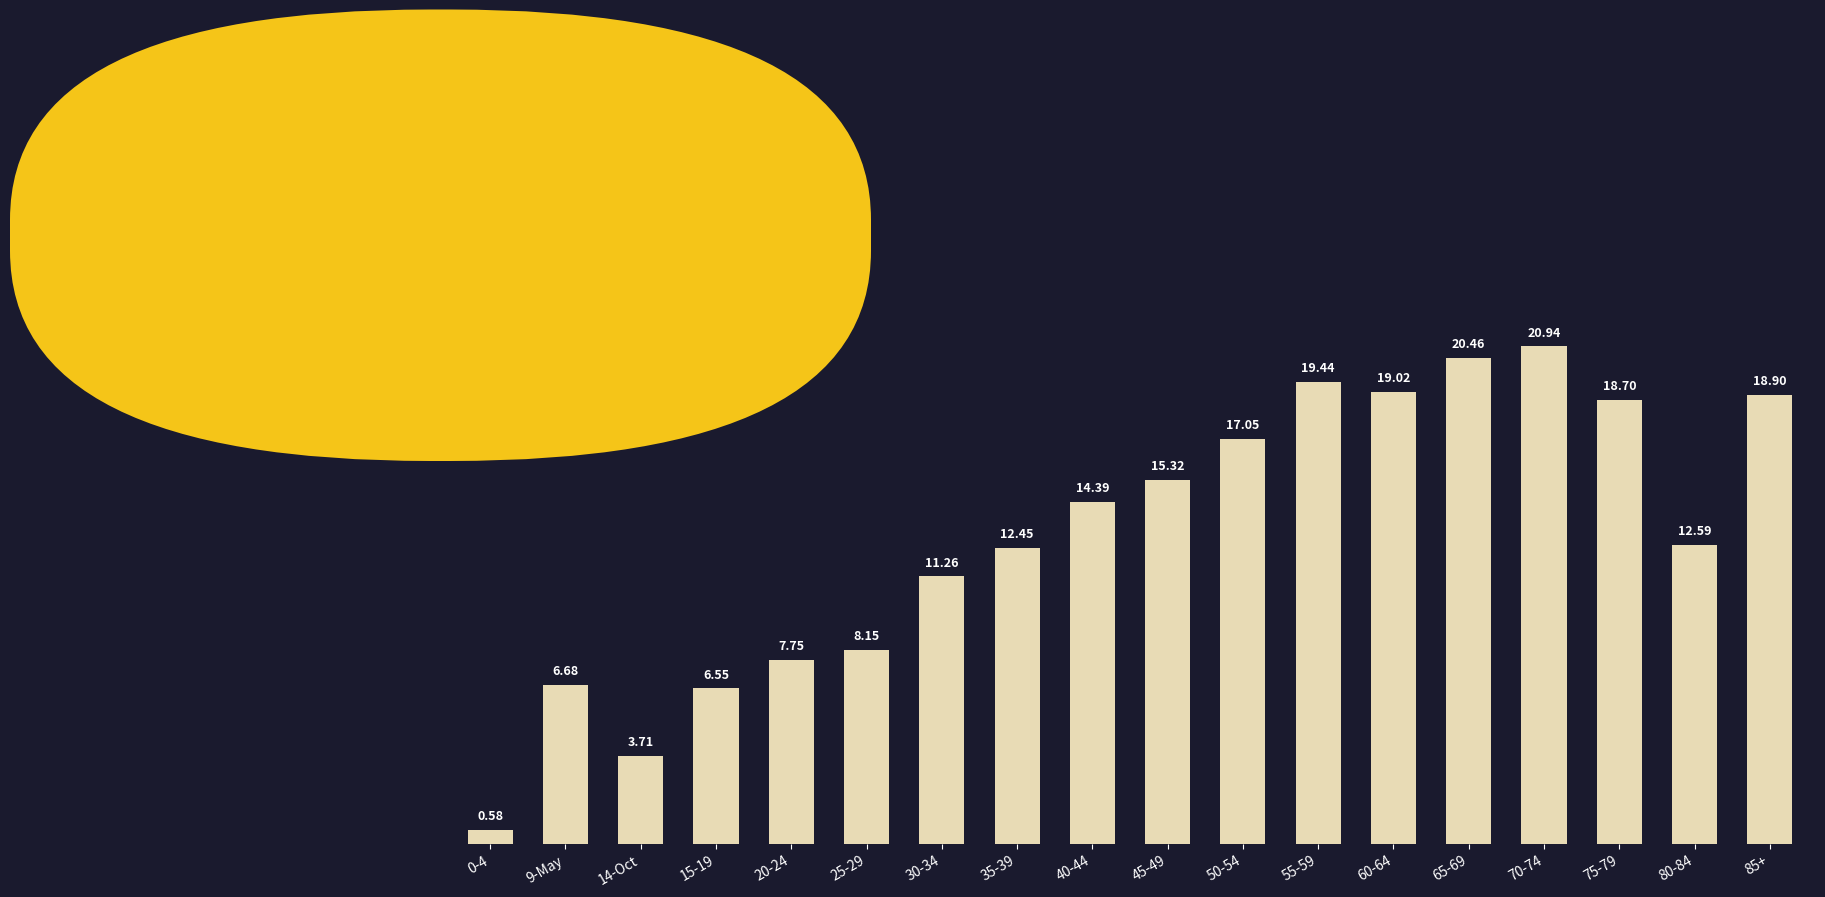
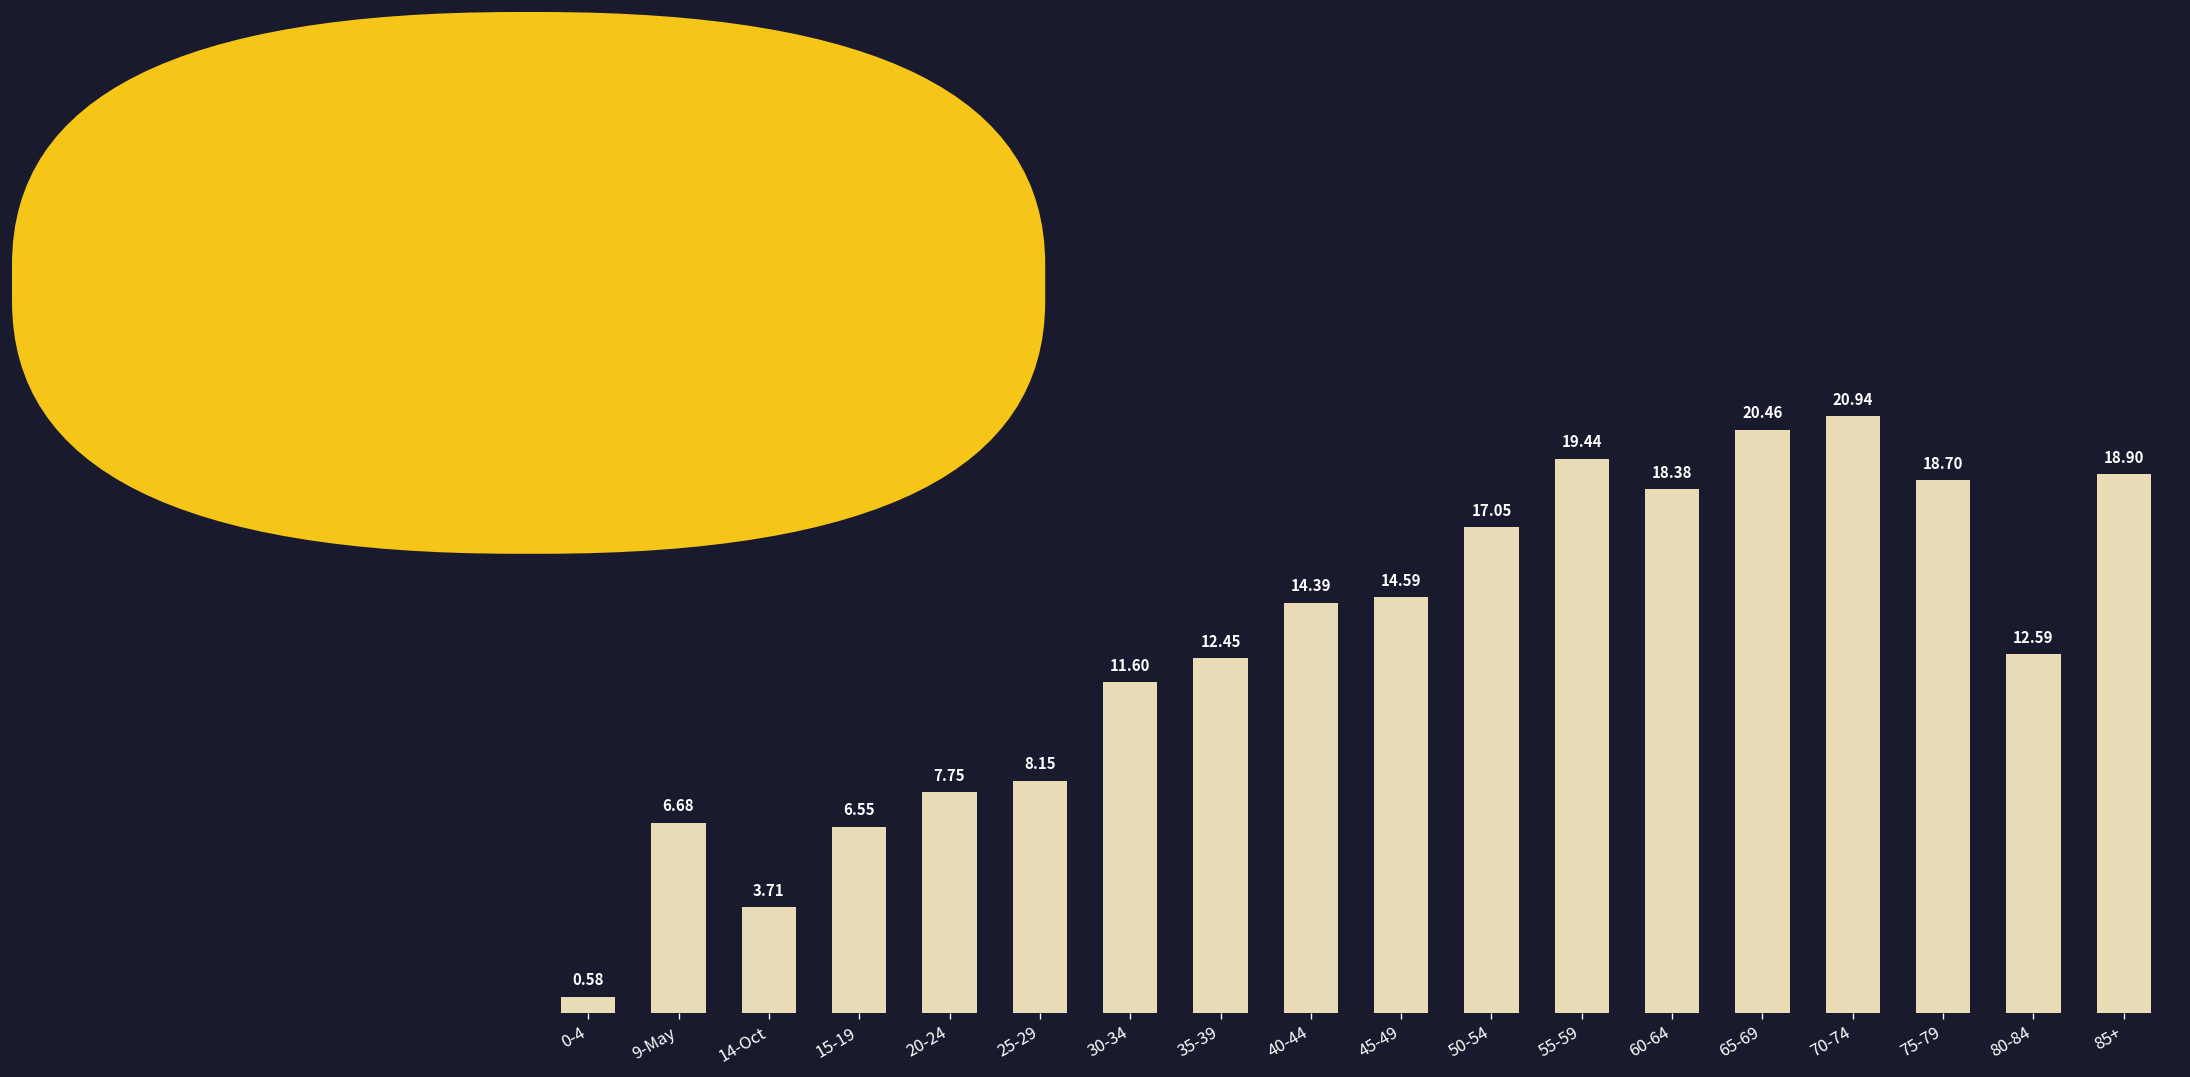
  {
    "0-4": 0.58,
    "9-May": 6.68,
    "14-Oct": 3.71,
    "15-19": 6.55,
    "20-24": 7.75,
    "25-29": 8.15,
-   "30-34": 11.26,
+   "30-34": 11.60,
    "35-39": 12.45,
    "40-44": 14.39,
-   "45-49": 15.32,
+   "45-49": 14.59,
    "50-54": 17.05,
    "55-59": 19.44,
-   "60-64": 19.02,
+   "60-64": 18.38,
    "65-69": 20.46,
    "70-74": 20.94,
    "75-79": 18.70,
    "80-84": 12.59,
    "85+": 18.90
  }
